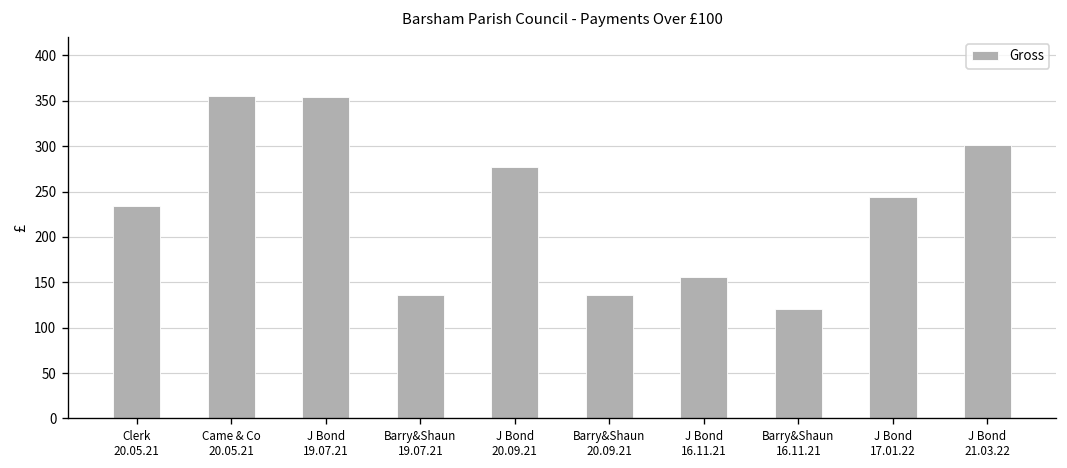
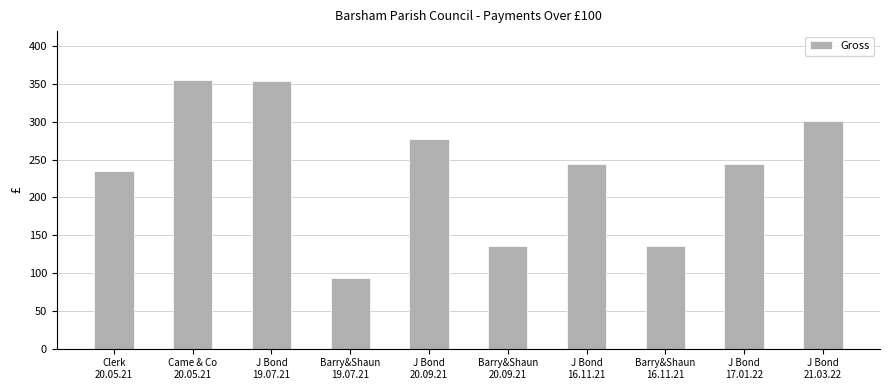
  {
    "Clerk 20.05.21": 230,
    "Came & Co 20.05.21": 360,
    "J Bond 19.07.21": 350,
-   "Barry&Shaun 19.07.21": 140,
+   "Barry&Shaun 19.07.21": 90,
    "J Bond 20.09.21": 280,
    "Barry&Shaun 20.09.21": 140,
-   "J Bond 16.11.21": 160,
-   "Barry&Shaun 16.11.21": 120,
+   "J Bond 16.11.21": 240,
+   "Barry&Shaun 16.11.21": 140,
    "J Bond 17.01.22": 240,
    "J Bond 21.03.22": 300
  }
